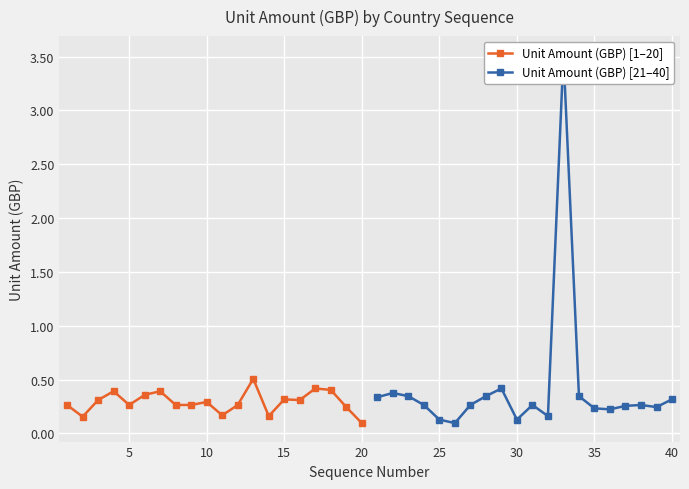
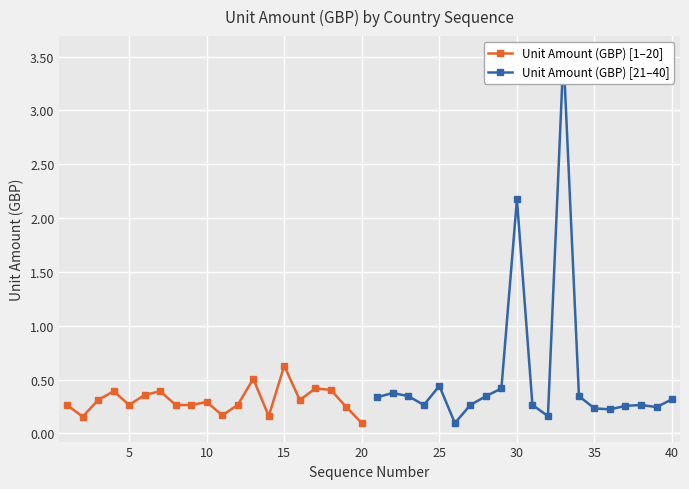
  {
    "Unit Amount (GBP) [1–20]": {
      "5": 0.26,
      "10": 0.29,
-     "15": 0.32,
+     "15": 0.63,
      "20": 0.10
    },
    "Unit Amount (GBP) [21–40]": {
-     "25": 0.13,
-     "30": 0.13,
+     "25": 0.44,
+     "30": 2.17,
      "35": 0.23,
      "40": 0.32
    }
  }
